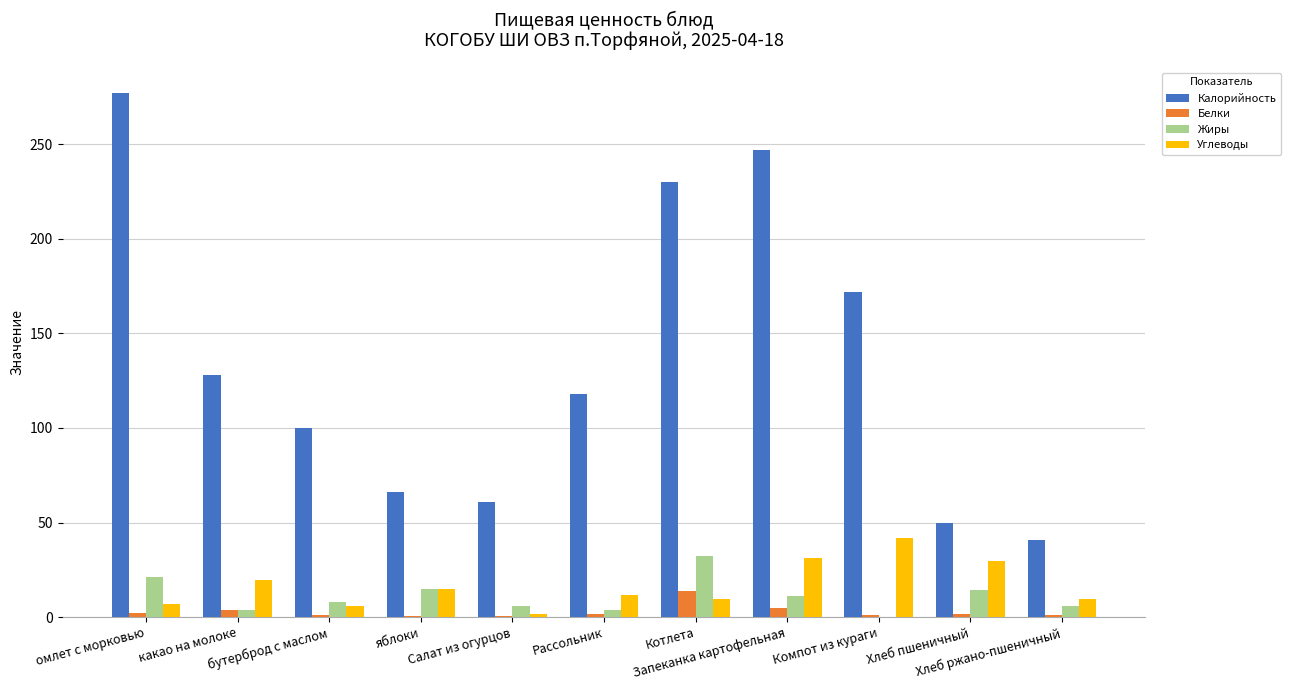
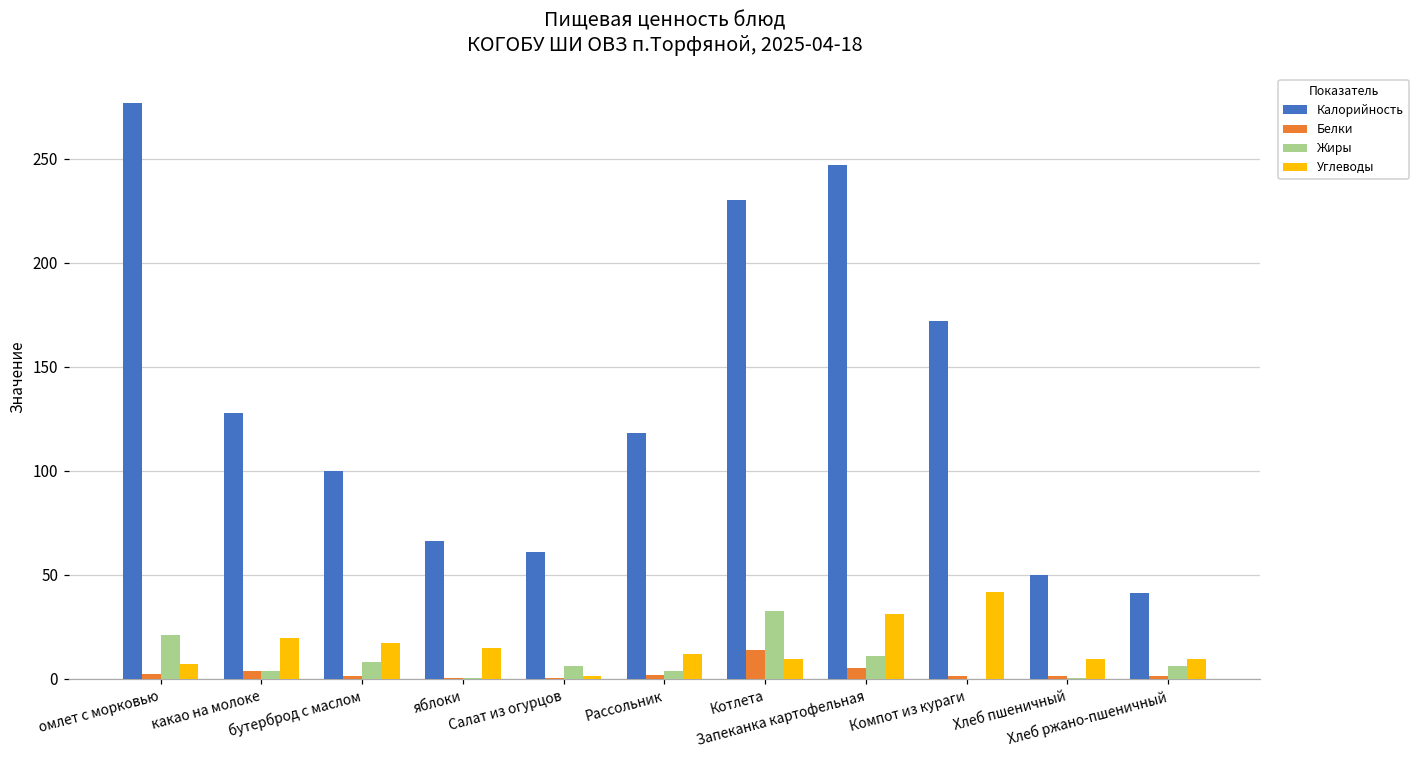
  {
    "Калорийность": {
      "омлет с морковью": 277,
      "какао на молоке": 128,
      "бутерброд с маслом": 100,
      "яблоки": 66,
      "Салат из огурцов": 61,
      "Рассольник": 118,
      "Котлета": 230,
      "Запеканка картофельная": 247,
      "Компот из кураги": 172,
      "Хлеб пшеничный": 50,
      "Хлеб ржано-пшеничный": 41
    },
    "Белки": {
      "омлет с морковью": 2,
      "какао на молоке": 4,
      "бутерброд с маслом": 1,
      "Рассольник": 2,
      "Котлета": 14,
      "Запеканка картофельная": 5,
      "Хлеб пшеничный": 1
    },
    "Жиры": {
      "омлет с морковью": 21,
      "какао на молоке": 4,
      "бутерброд с маслом": 8,
-     "яблоки": 15,
+     "яблоки": 1,
      "Салат из огурцов": 6,
      "Рассольник": 4,
      "Котлета": 33,
      "Запеканка картофельная": 11,
      "Компот из кураги": 0,
-     "Хлеб пшеничный": 14,
+     "Хлеб пшеничный": 1,
      "Хлеб ржано-пшеничный": 6
    },
    "Углеводы": {
      "омлет с морковью": 7,
      "какао на молоке": 20,
-     "бутерброд с маслом": 6,
+     "бутерброд с маслом": 17,
      "яблоки": 15,
      "Салат из огурцов": 1,
      "Рассольник": 12,
      "Котлета": 10,
      "Запеканка картофельная": 31,
      "Компот из кураги": 42,
-     "Хлеб пшеничный": 29,
+     "Хлеб пшеничный": 10,
      "Хлеб ржано-пшеничный": 10
    }
  }
